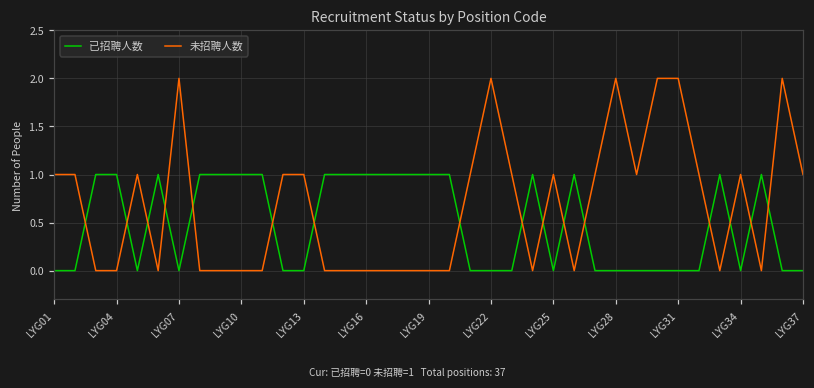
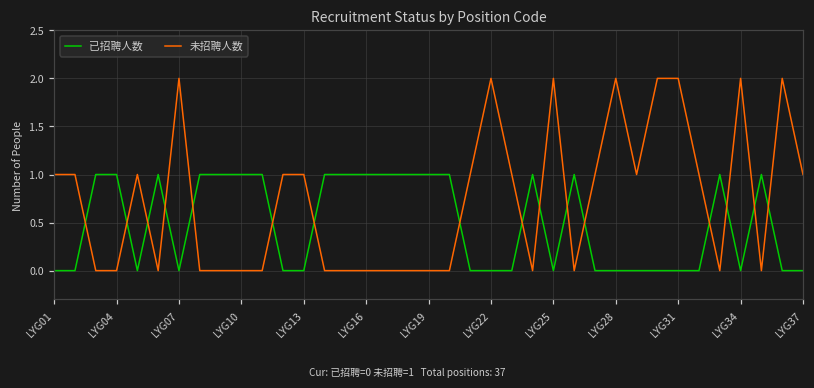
  {
    "已招聘人数": {
      "LYG01": 0,
      "LYG04": 1,
      "LYG07": 0,
      "LYG10": 1,
      "LYG13": 0,
      "LYG16": 1,
      "LYG19": 1,
      "LYG22": 0,
      "LYG25": 0,
      "LYG28": 0,
      "LYG31": 0,
      "LYG34": 0,
      "LYG37": 0
    },
    "未招聘人数": {
      "LYG01": 1,
      "LYG04": 0,
      "LYG07": 2,
      "LYG10": 0,
      "LYG13": 1,
      "LYG16": 0,
      "LYG19": 0,
      "LYG22": 2,
-     "LYG25": 1,
+     "LYG25": 2,
      "LYG28": 2,
      "LYG31": 2,
-     "LYG34": 1,
+     "LYG34": 2,
      "LYG37": 1
    }
  }
